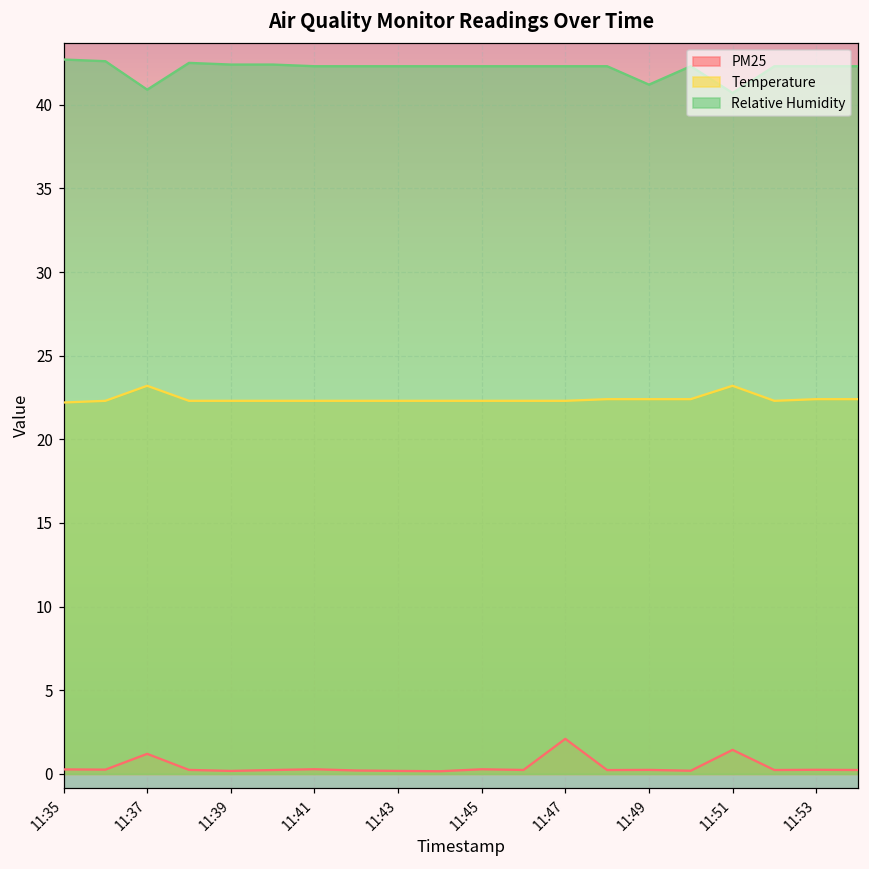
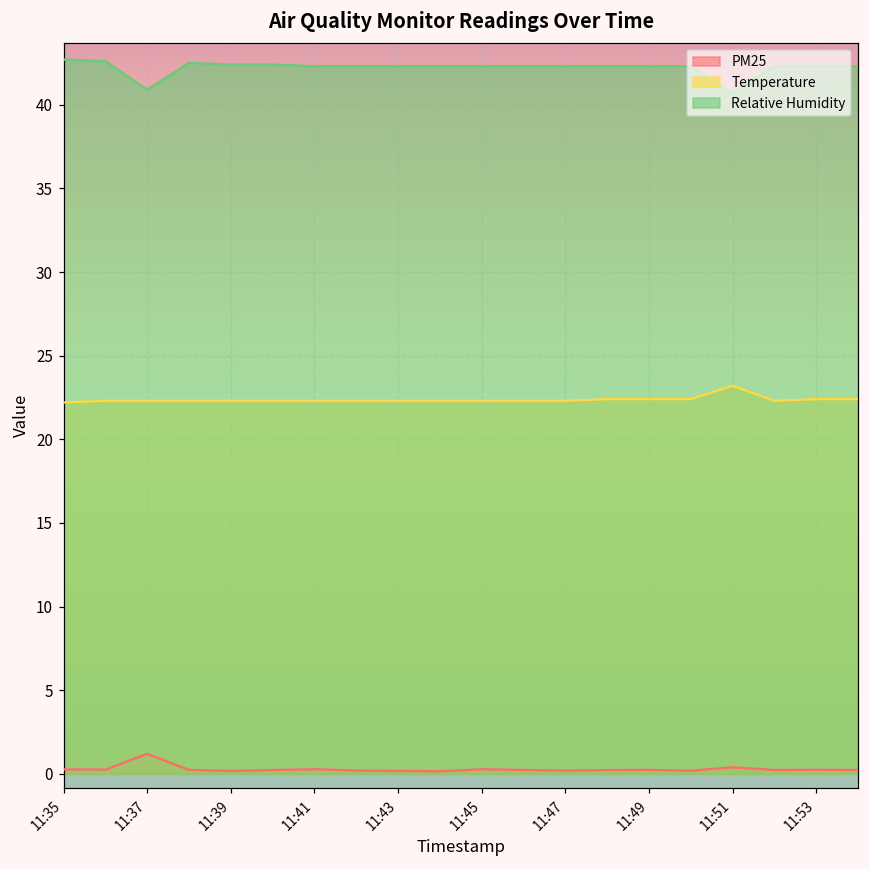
  {
    "PM25": {
      "11:35": 0.3,
      "11:37": 1.2,
      "11:39": 0.2,
      "11:41": 0.3,
      "11:43": 0.2,
      "11:45": 0.3,
-     "11:47": 2.1,
+     "11:47": 0.2,
      "11:49": 0.2,
-     "11:51": 1.4,
+     "11:51": 0.4,
      "11:53": 0.2
    },
    "Temperature": {
      "11:35": 22.2,
-     "11:37": 23.2,
+     "11:37": 22.3,
      "11:39": 22.3,
      "11:41": 22.3,
      "11:43": 22.3,
      "11:45": 22.3,
      "11:47": 22.3,
      "11:49": 22.4,
      "11:51": 23.2,
      "11:53": 22.4
    },
    "Relative Humidity": {
      "11:35": 42.7,
      "11:37": 40.9,
      "11:39": 42.4,
      "11:41": 42.3,
      "11:43": 42.3,
      "11:45": 42.3,
      "11:47": 42.3,
-     "11:49": 41.2
+     "11:49": 42.3
    }
  }
